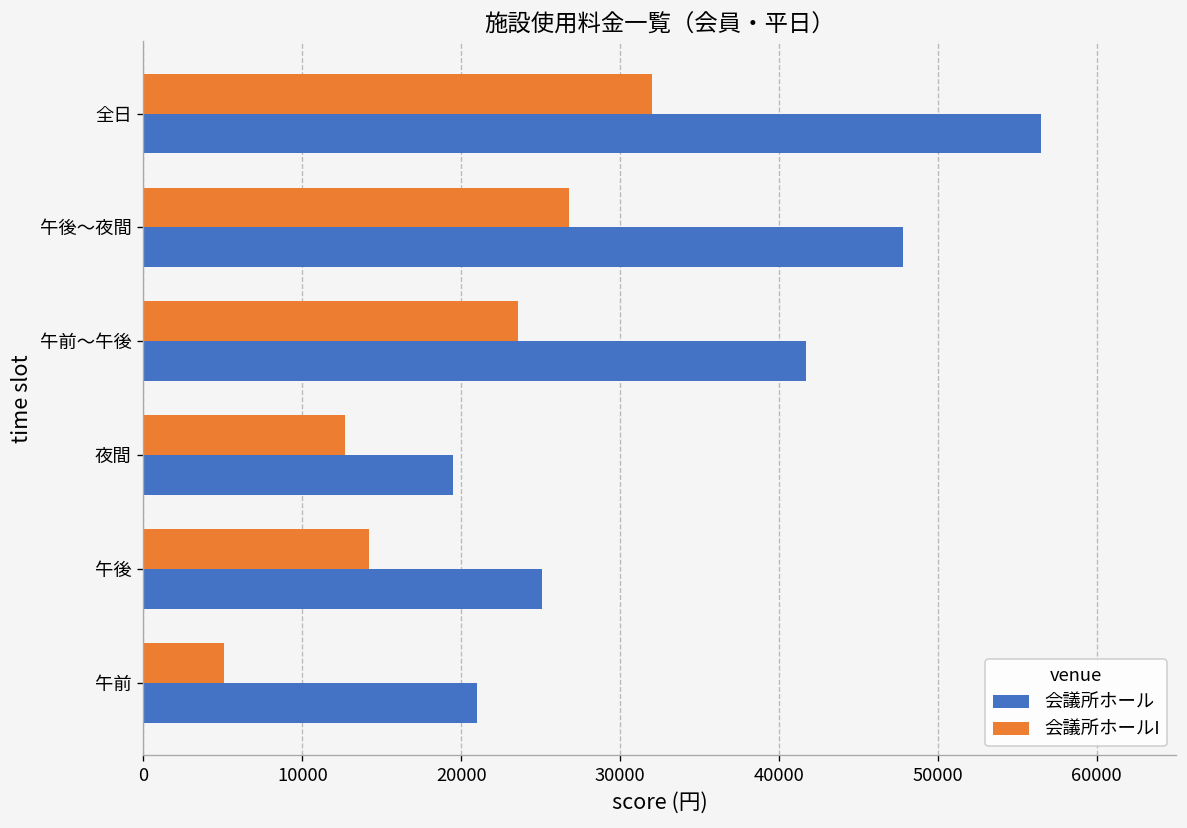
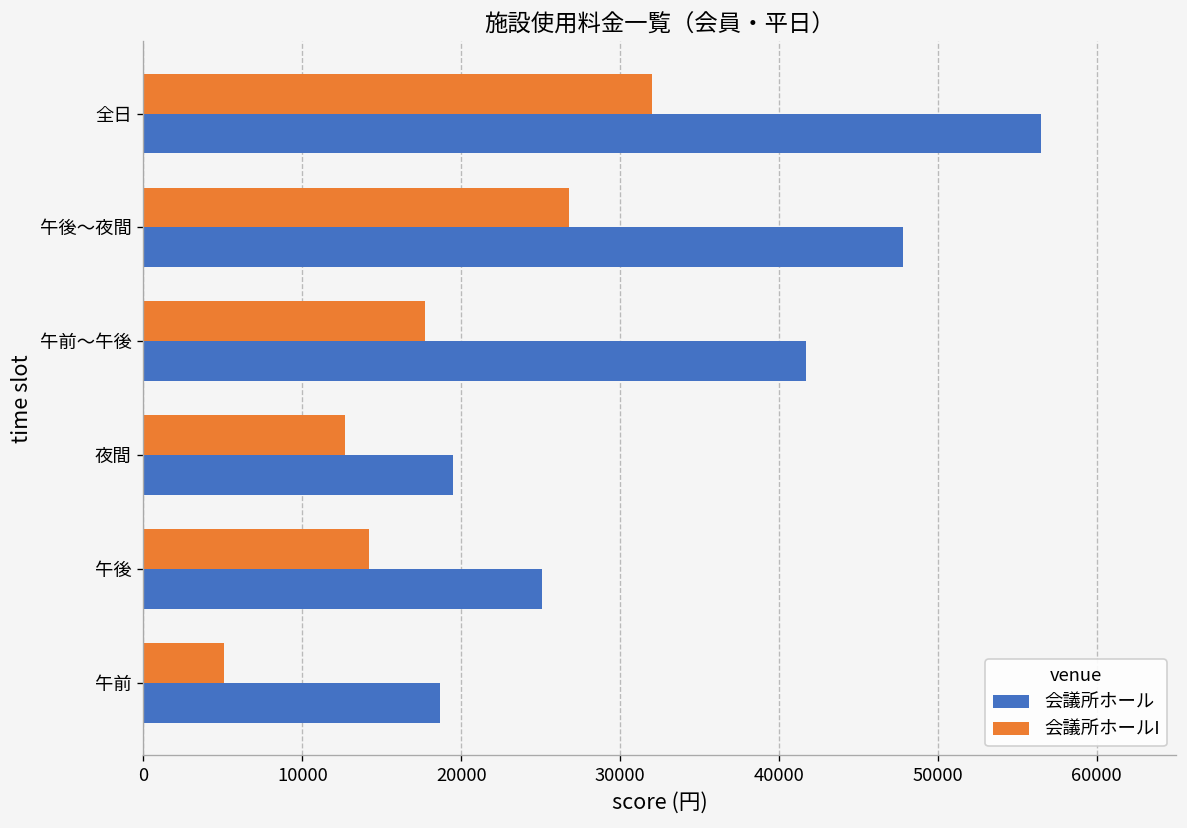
  {
    "会議所ホール": {
      "全日": 56500,
      "午後～夜間": 47800,
      "午前～午後": 41700,
      "夜間": 19500,
      "午後": 25100,
-     "午前": 21000
+     "午前": 18700
    },
    "会議所ホールI": {
      "全日": 32000,
      "午後～夜間": 26800,
-     "午前～午後": 23600,
+     "午前～午後": 17700,
      "夜間": 12700,
      "午後": 14200,
      "午前": 5100
    }
  }
